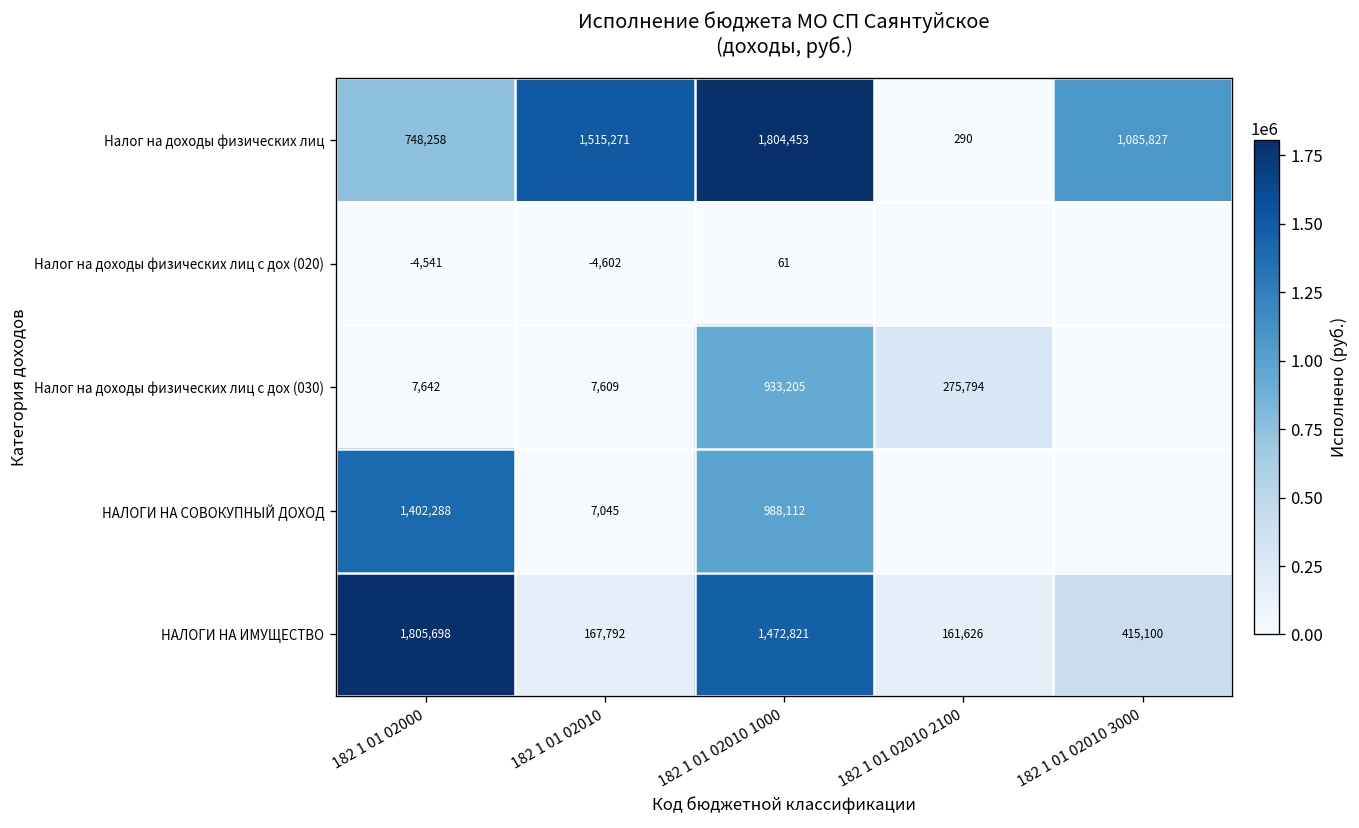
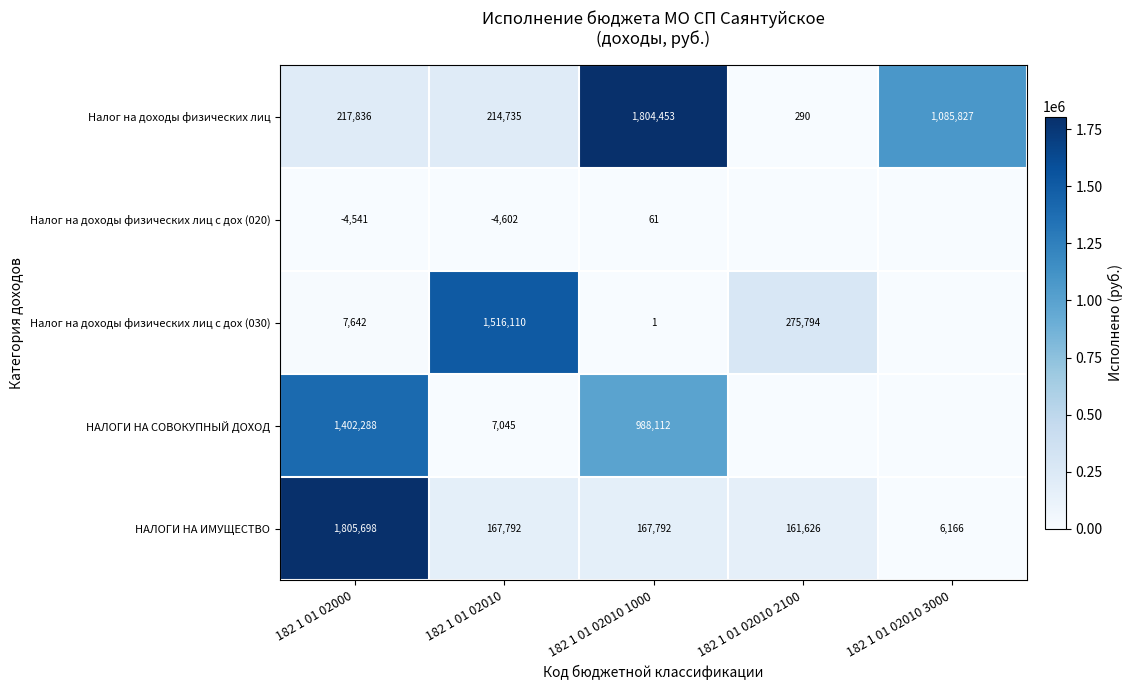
  {
    "Налог на доходы физических лиц": {
-     "182 1 01 02000": "748,258",
-     "182 1 01 02010": "1,515,271",
+     "182 1 01 02000": "217,836",
+     "182 1 01 02010": "214,735",
      "182 1 01 02010 1000": "1,804,453",
      "182 1 01 02010 2100": "290",
      "182 1 01 02010 3000": "1,085,827"
    },
    "Налог на доходы физических лиц с дох (020)": {
      "182 1 01 02000": "-4,541",
      "182 1 01 02010": "-4,602",
      "182 1 01 02010 1000": "61"
    },
    "Налог на доходы физических лиц с дох (030)": {
      "182 1 01 02000": "7,642",
-     "182 1 01 02010": "7,609",
-     "182 1 01 02010 1000": "933,205",
+     "182 1 01 02010": "1,516,110",
+     "182 1 01 02010 1000": "1",
      "182 1 01 02010 2100": "275,794"
    },
    "НАЛОГИ НА СОВОКУПНЫЙ ДОХОД": {
      "182 1 01 02000": "1,402,288",
      "182 1 01 02010": "7,045",
      "182 1 01 02010 1000": "988,112"
    },
    "НАЛОГИ НА ИМУЩЕСТВО": {
      "182 1 01 02000": "1,805,698",
      "182 1 01 02010": "167,792",
-     "182 1 01 02010 1000": "1,472,821",
+     "182 1 01 02010 1000": "167,792",
      "182 1 01 02010 2100": "161,626",
-     "182 1 01 02010 3000": "415,100"
+     "182 1 01 02010 3000": "6,166"
    }
  }
